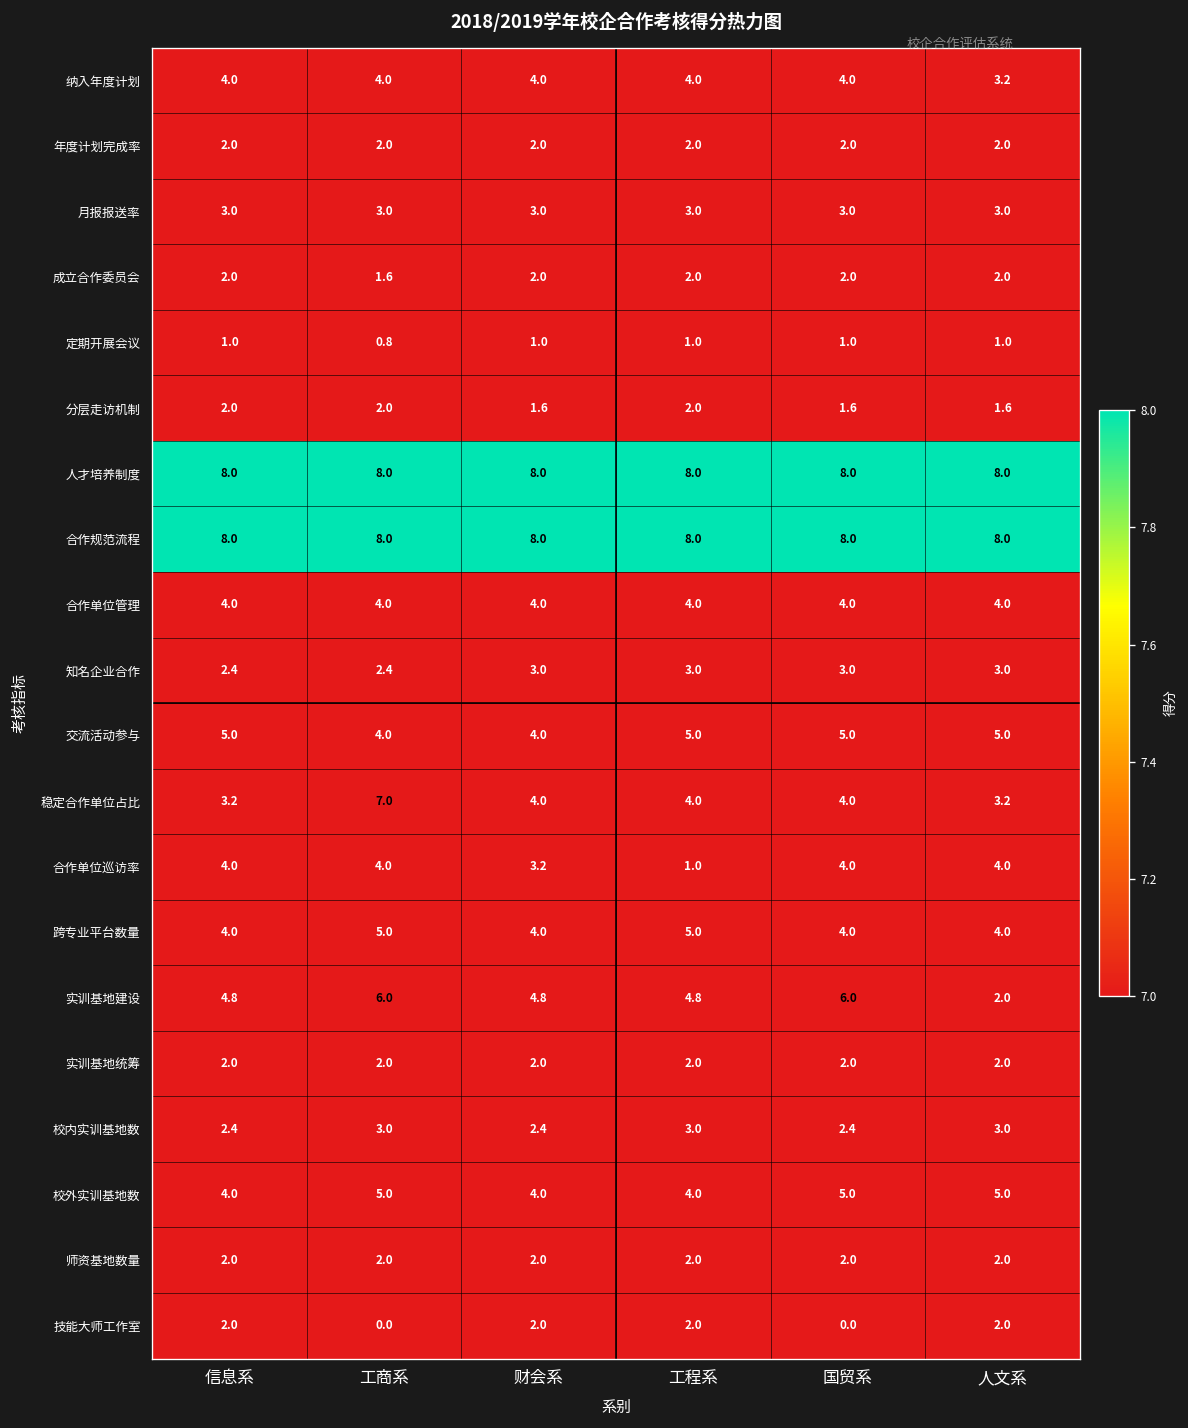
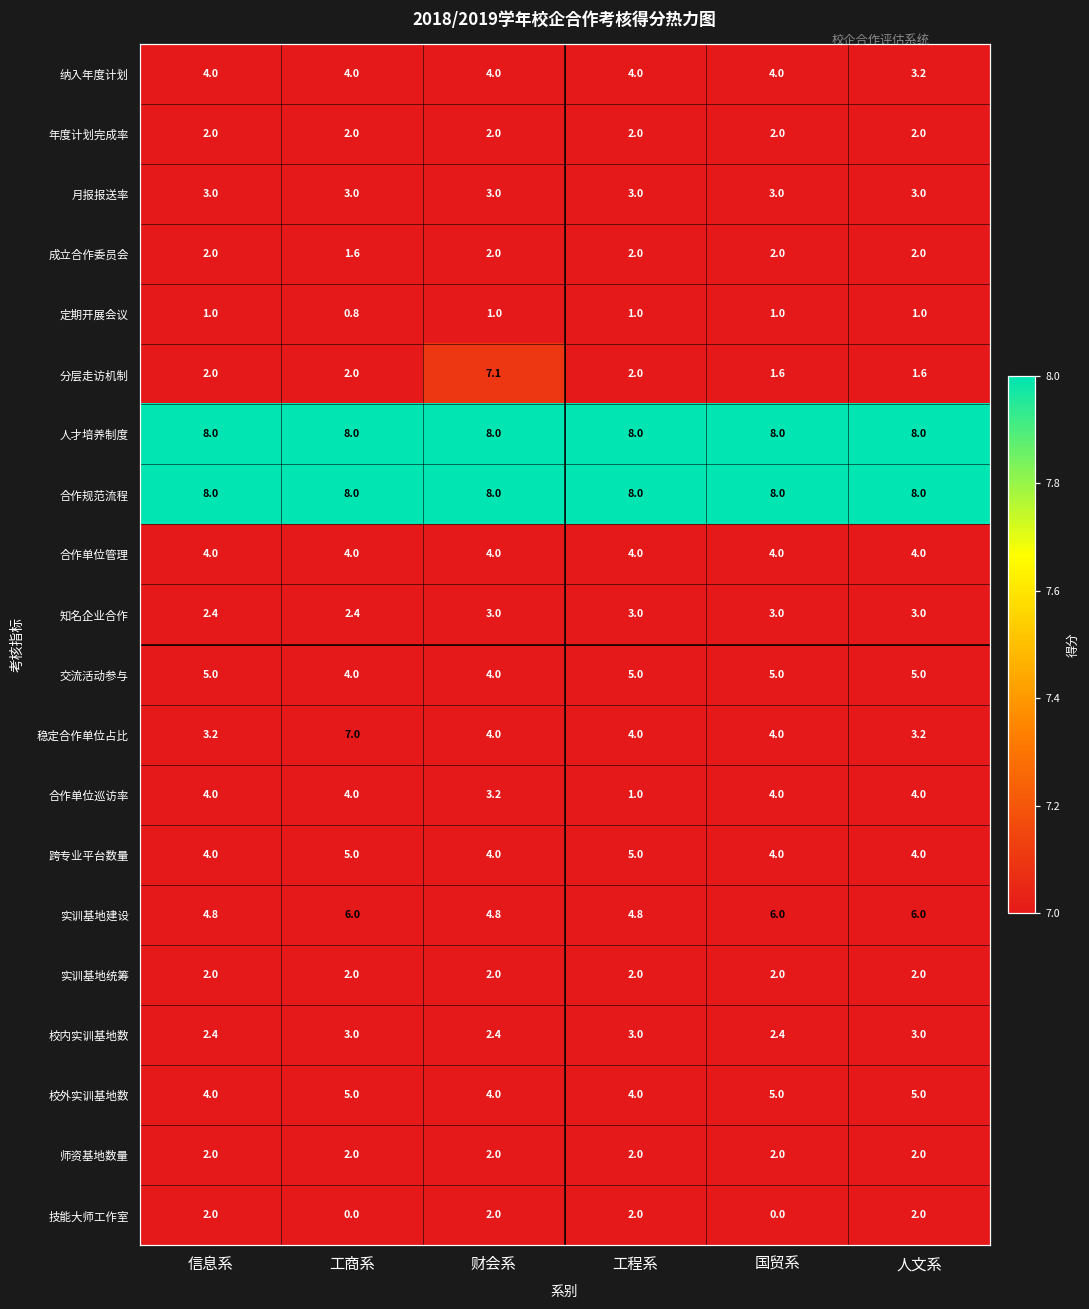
  {
    "纳入年度计划": {
      "信息系": 4.0,
      "工商系": 4.0,
      "财会系": 4.0,
      "工程系": 4.0,
      "国贸系": 4.0,
      "人文系": 3.2
    },
    "年度计划完成率": {
      "信息系": 2.0,
      "工商系": 2.0,
      "财会系": 2.0,
      "工程系": 2.0,
      "国贸系": 2.0,
      "人文系": 2.0
    },
    "月报报送率": {
      "信息系": 3.0,
      "工商系": 3.0,
      "财会系": 3.0,
      "工程系": 3.0,
      "国贸系": 3.0,
      "人文系": 3.0
    },
    "成立合作委员会": {
      "信息系": 2.0,
      "工商系": 1.6,
      "财会系": 2.0,
      "工程系": 2.0,
      "国贸系": 2.0,
      "人文系": 2.0
    },
    "定期开展会议": {
      "信息系": 1.0,
      "工商系": 0.8,
      "财会系": 1.0,
      "工程系": 1.0,
      "国贸系": 1.0,
      "人文系": 1.0
    },
    "分层走访机制": {
      "信息系": 2.0,
      "工商系": 2.0,
-     "财会系": 1.6,
+     "财会系": 7.1,
      "工程系": 2.0,
      "国贸系": 1.6,
      "人文系": 1.6
    },
    "人才培养制度": {
      "信息系": 8.0,
      "工商系": 8.0,
      "财会系": 8.0,
      "工程系": 8.0,
      "国贸系": 8.0,
      "人文系": 8.0
    },
    "合作规范流程": {
      "信息系": 8.0,
      "工商系": 8.0,
      "财会系": 8.0,
      "工程系": 8.0,
      "国贸系": 8.0,
      "人文系": 8.0
    },
    "合作单位管理": {
      "信息系": 4.0,
      "工商系": 4.0,
      "财会系": 4.0,
      "工程系": 4.0,
      "国贸系": 4.0,
      "人文系": 4.0
    },
    "知名企业合作": {
      "信息系": 2.4,
      "工商系": 2.4,
      "财会系": 3.0,
      "工程系": 3.0,
      "国贸系": 3.0,
      "人文系": 3.0
    },
    "交流活动参与": {
      "信息系": 5.0,
      "工商系": 4.0,
      "财会系": 4.0,
      "工程系": 5.0,
      "国贸系": 5.0,
      "人文系": 5.0
    },
    "稳定合作单位占比": {
      "信息系": 3.2,
      "工商系": 7.0,
      "财会系": 4.0,
      "工程系": 4.0,
      "国贸系": 4.0,
      "人文系": 3.2
    },
    "合作单位巡访率": {
      "信息系": 4.0,
      "工商系": 4.0,
      "财会系": 3.2,
      "工程系": 1.0,
      "国贸系": 4.0,
      "人文系": 4.0
    },
    "跨专业平台数量": {
      "信息系": 4.0,
      "工商系": 5.0,
      "财会系": 4.0,
      "工程系": 5.0,
      "国贸系": 4.0,
      "人文系": 4.0
    },
    "实训基地建设": {
      "信息系": 4.8,
      "工商系": 6.0,
      "财会系": 4.8,
      "工程系": 4.8,
      "国贸系": 6.0,
-     "人文系": 2.0
+     "人文系": 6.0
    },
    "实训基地统筹": {
      "信息系": 2.0,
      "工商系": 2.0,
      "财会系": 2.0,
      "工程系": 2.0,
      "国贸系": 2.0,
      "人文系": 2.0
    },
    "校内实训基地数": {
      "信息系": 2.4,
      "工商系": 3.0,
      "财会系": 2.4,
      "工程系": 3.0,
      "国贸系": 2.4,
      "人文系": 3.0
    },
    "校外实训基地数": {
      "信息系": 4.0,
      "工商系": 5.0,
      "财会系": 4.0,
      "工程系": 4.0,
      "国贸系": 5.0,
      "人文系": 5.0
    },
    "师资基地数量": {
      "信息系": 2.0,
      "工商系": 2.0,
      "财会系": 2.0,
      "工程系": 2.0,
      "国贸系": 2.0,
      "人文系": 2.0
    },
    "技能大师工作室": {
      "信息系": 2.0,
      "工商系": 0.0,
      "财会系": 2.0,
      "工程系": 2.0,
      "国贸系": 0.0,
      "人文系": 2.0
    }
  }
